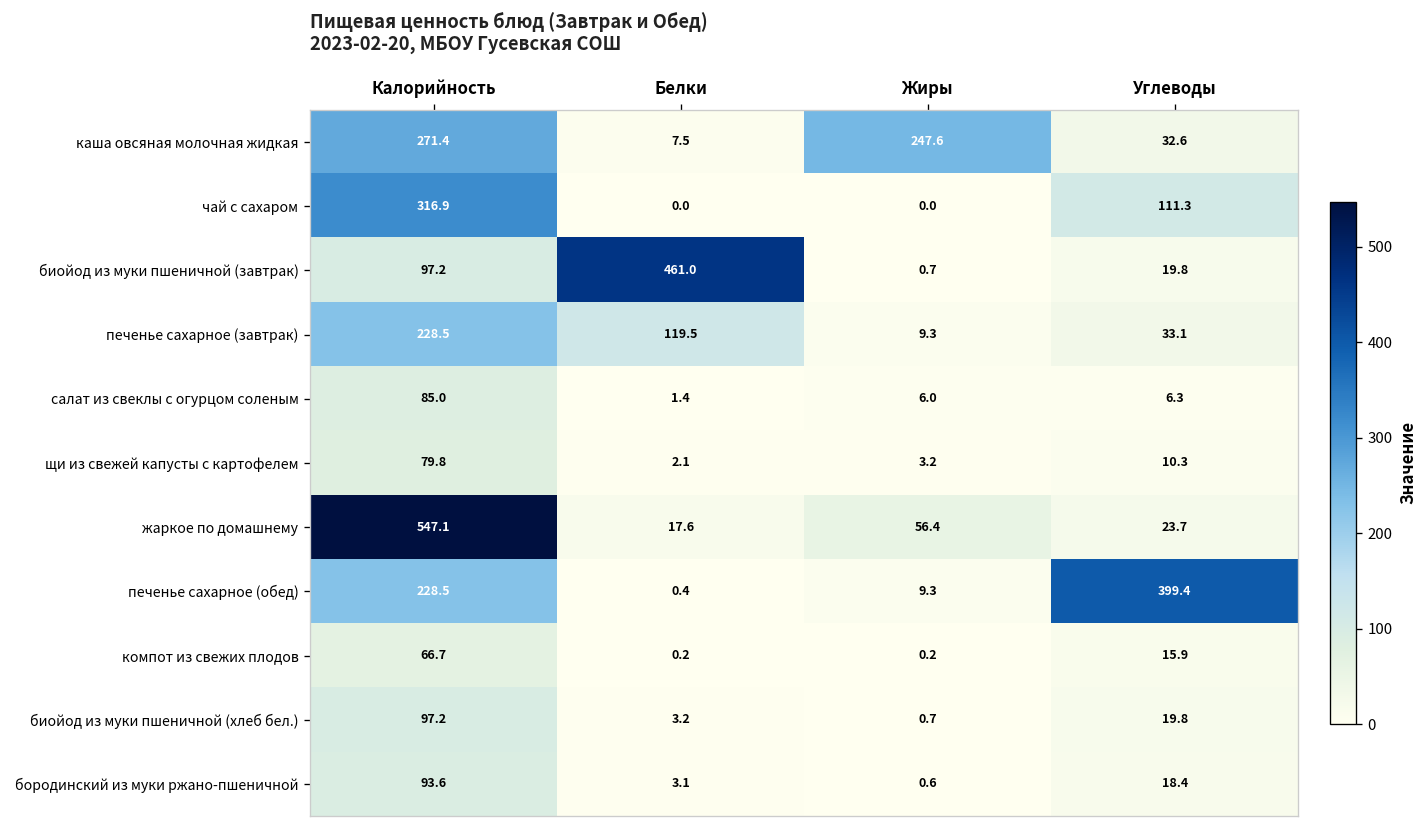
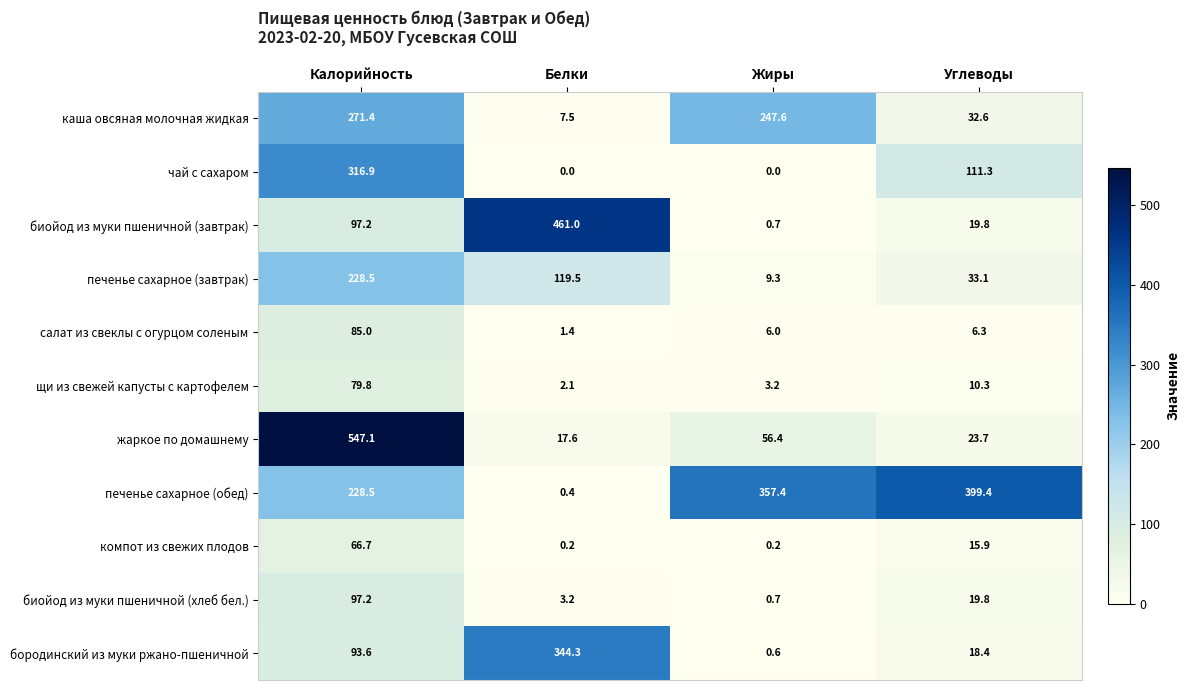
  {
    "каша овсяная молочная жидкая": {
      "Калорийность": 271.4,
      "Белки": 7.5,
      "Жиры": 247.6,
      "Углеводы": 32.6
    },
    "чай с сахаром": {
      "Калорийность": 316.9,
      "Белки": 0.0,
      "Жиры": 0.0,
      "Углеводы": 111.3
    },
    "биойод из муки пшеничной (завтрак)": {
      "Калорийность": 97.2,
      "Белки": 461.0,
      "Жиры": 0.7,
      "Углеводы": 19.8
    },
    "печенье сахарное (завтрак)": {
      "Калорийность": 228.5,
      "Белки": 119.5,
      "Жиры": 9.3,
      "Углеводы": 33.1
    },
    "салат из свеклы с огурцом соленым": {
      "Калорийность": 85.0,
      "Белки": 1.4,
      "Жиры": 6.0,
      "Углеводы": 6.3
    },
    "щи из свежей капусты с картофелем": {
      "Калорийность": 79.8,
      "Белки": 2.1,
      "Жиры": 3.2,
      "Углеводы": 10.3
    },
    "жаркое по домашнему": {
      "Калорийность": 547.1,
      "Белки": 17.6,
      "Жиры": 56.4,
      "Углеводы": 23.7
    },
    "печенье сахарное (обед)": {
      "Калорийность": 228.5,
      "Белки": 0.4,
-     "Жиры": 9.3,
+     "Жиры": 357.4,
      "Углеводы": 399.4
    },
    "компот из свежих плодов": {
      "Калорийность": 66.7,
      "Белки": 0.2,
      "Жиры": 0.2,
      "Углеводы": 15.9
    },
    "биойод из муки пшеничной (хлеб бел.)": {
      "Калорийность": 97.2,
      "Белки": 3.2,
      "Жиры": 0.7,
      "Углеводы": 19.8
    },
    "бородинский из муки ржано-пшеничной": {
      "Калорийность": 93.6,
-     "Белки": 3.1,
+     "Белки": 344.3,
      "Жиры": 0.6,
      "Углеводы": 18.4
    }
  }
